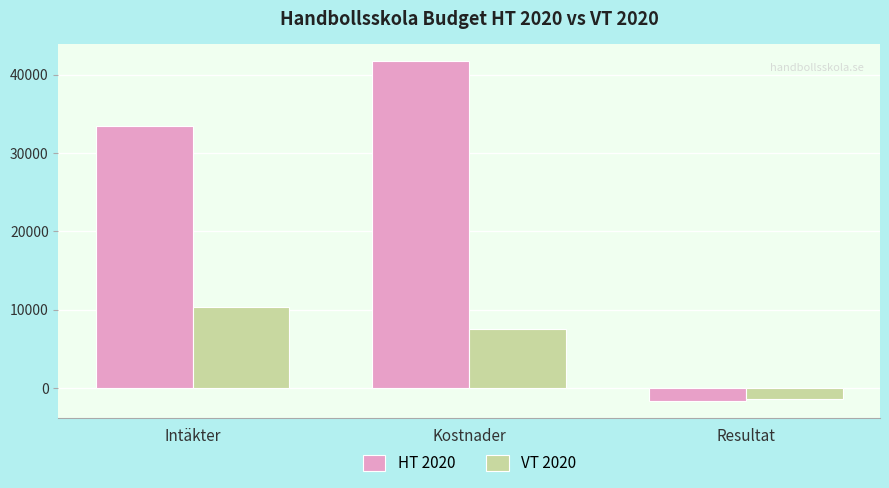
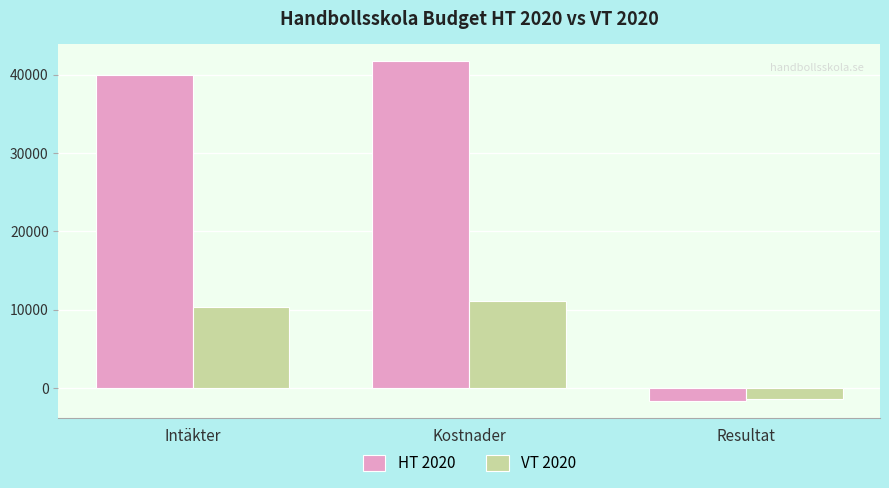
  {
    "HT 2020": {
-     "Intäkter": 33000,
+     "Intäkter": 40000,
      "Kostnader": 42000,
      "Resultat": -2000
    },
    "VT 2020": {
      "Intäkter": 10000,
-     "Kostnader": 8000,
+     "Kostnader": 11000,
      "Resultat": -1000
    }
  }
